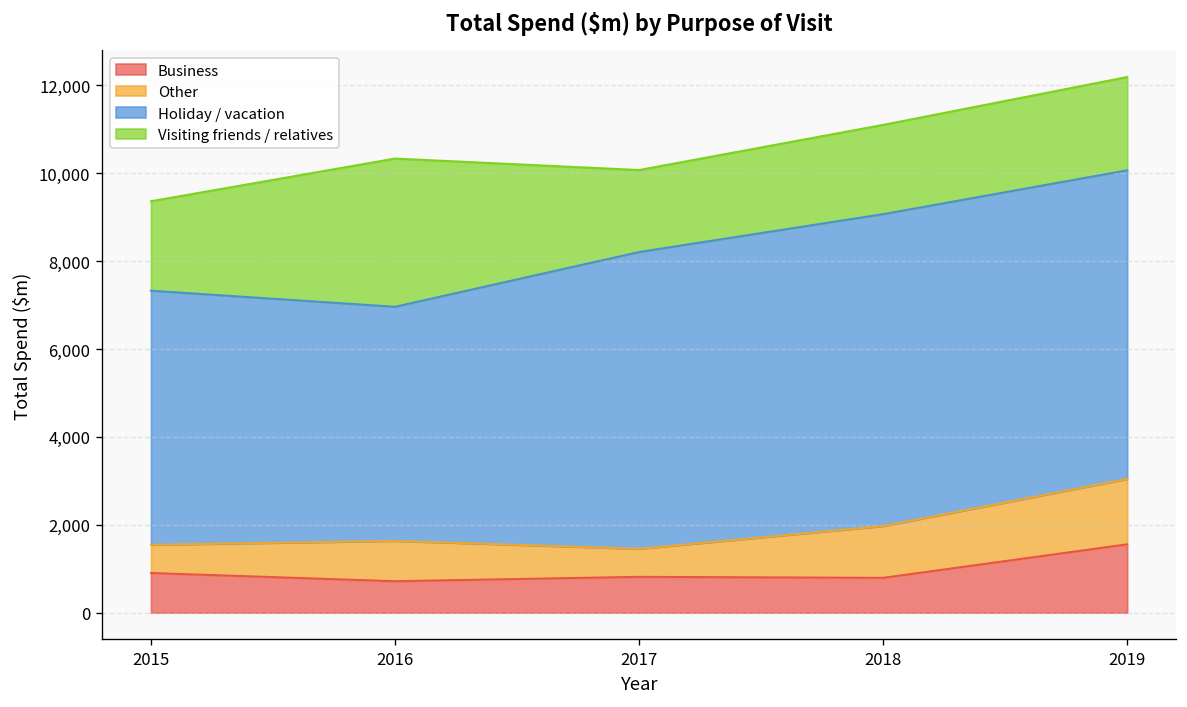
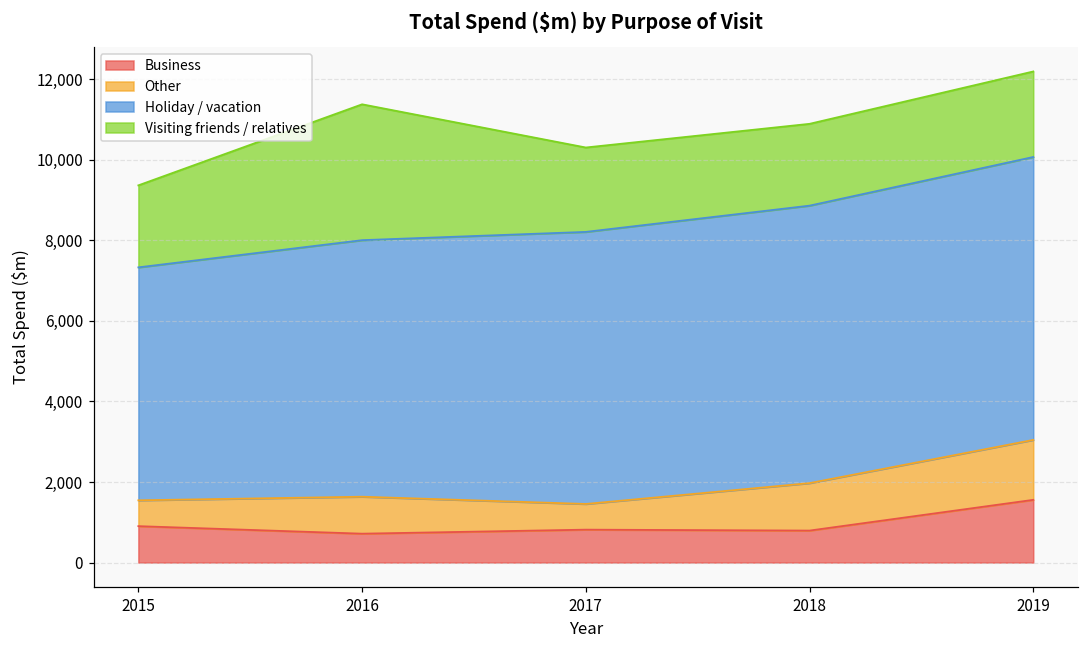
  {
    "Business": {
      "2015": "900",
      "2016": "700",
      "2017": "800",
      "2018": "800",
      "2019": "1,600"
    },
    "Other": {
      "2015": "600",
      "2016": "900",
      "2017": "600",
      "2018": "1,200",
      "2019": "1,500"
    },
    "Holiday / vacation": {
      "2015": "5,800",
-     "2016": "5,300",
+     "2016": "6,400",
      "2017": "6,800",
-     "2018": "7,100",
+     "2018": "6,900",
      "2019": "7,000"
    },
    "Visiting friends / relatives": {
      "2015": "2,000",
      "2016": "3,400",
-     "2017": "1,900",
+     "2017": "2,100",
      "2018": "2,000",
      "2019": "2,100"
    }
  }
